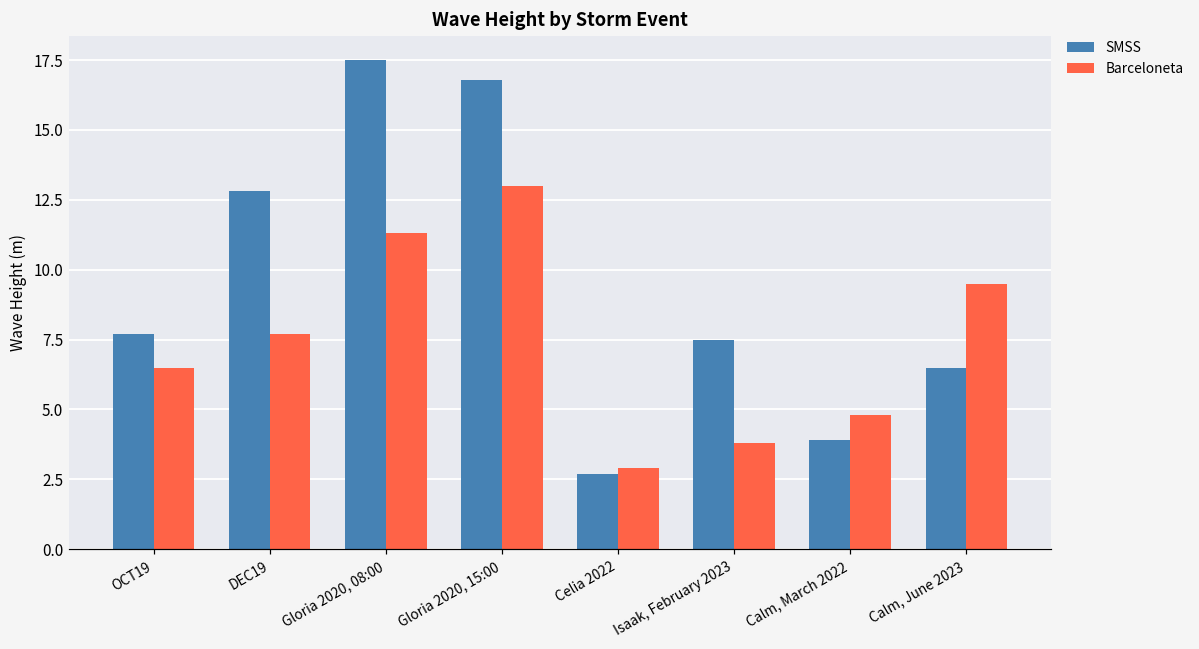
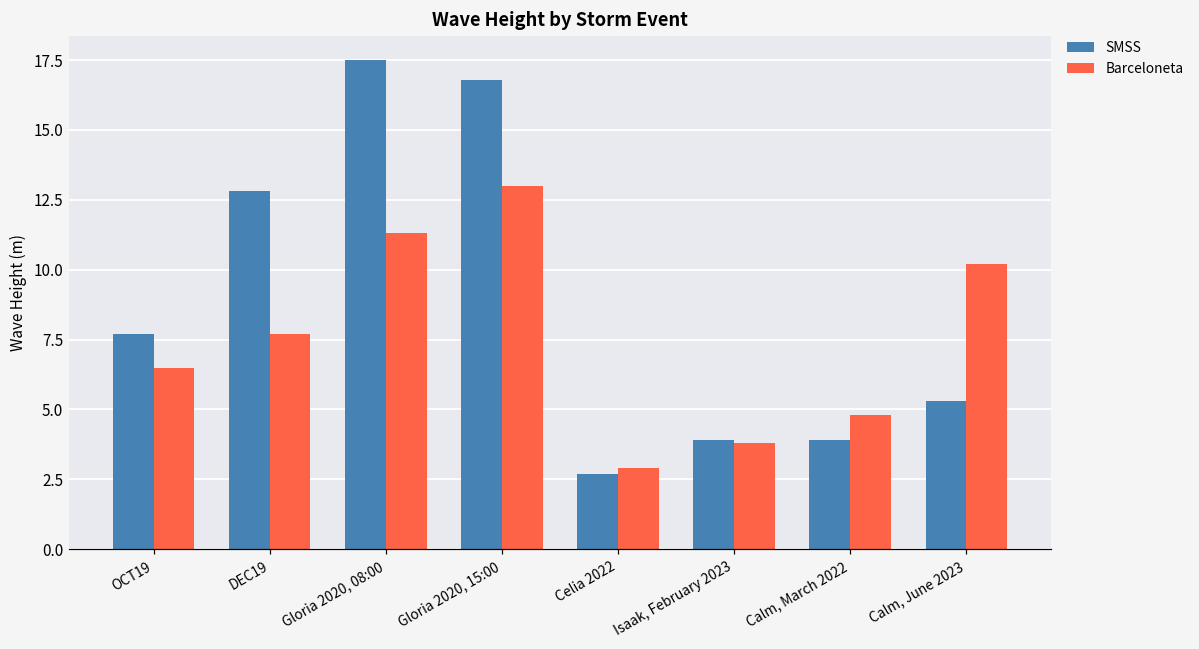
  {
    "SMSS": {
      "OCT19": 7.7,
      "DEC19": 12.8,
      "Gloria 2020, 08:00": 17.5,
      "Gloria 2020, 15:00": 16.8,
      "Celia 2022": 2.7,
-     "Isaak, February 2023": 7.5,
+     "Isaak, February 2023": 3.9,
      "Calm, March 2022": 3.9,
-     "Calm, June 2023": 6.5
+     "Calm, June 2023": 5.3
    },
    "Barceloneta": {
      "OCT19": 6.5,
      "DEC19": 7.7,
      "Gloria 2020, 08:00": 11.3,
      "Gloria 2020, 15:00": 13.0,
      "Celia 2022": 2.9,
      "Isaak, February 2023": 3.8,
      "Calm, March 2022": 4.8,
-     "Calm, June 2023": 9.5
+     "Calm, June 2023": 10.2
    }
  }
